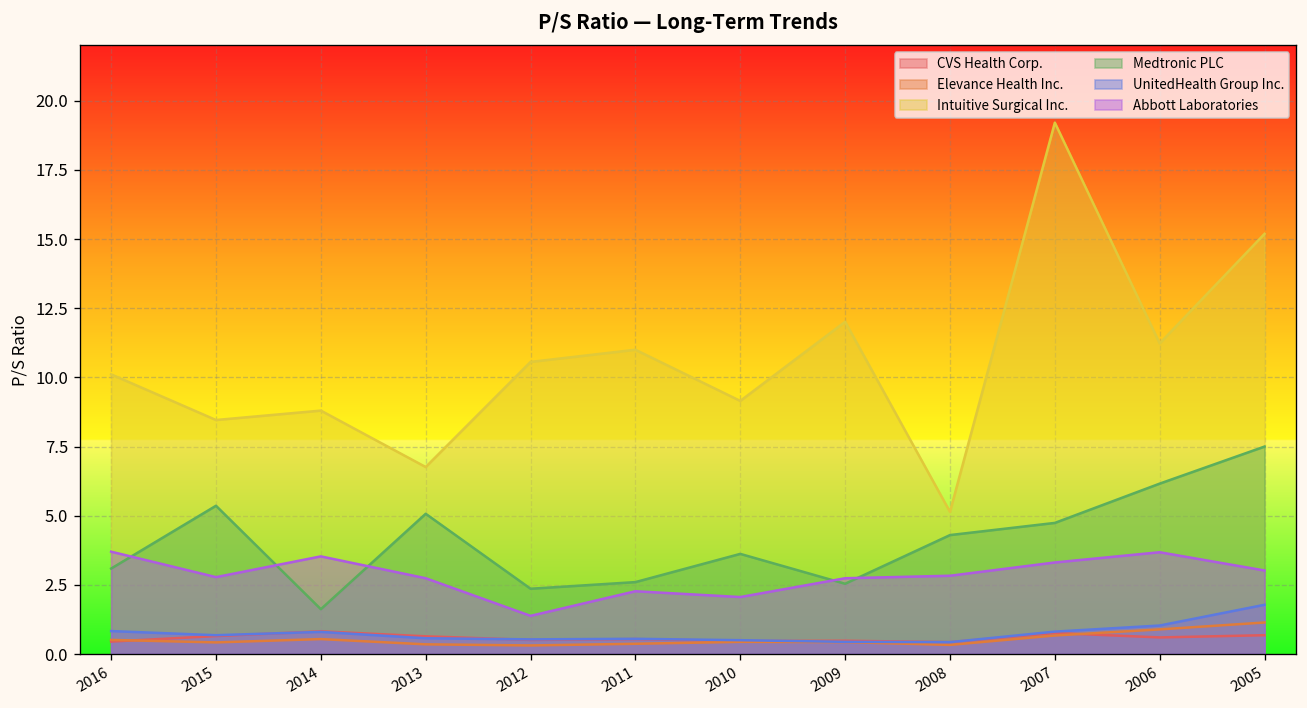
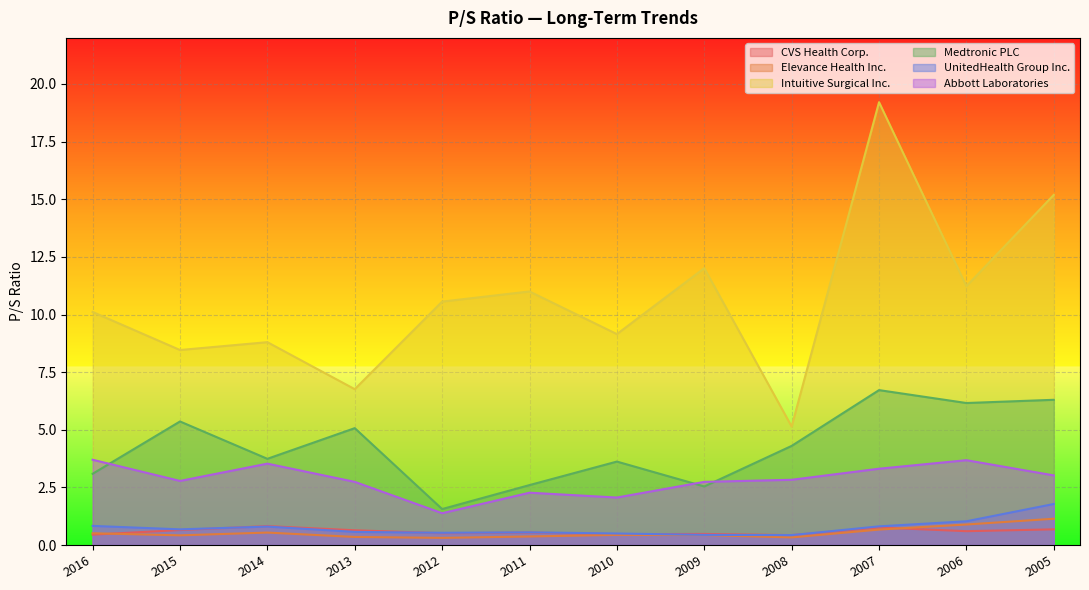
  {
    "Medtronic PLC": {
      "2016": 3.1,
      "2015": 5.4,
-     "2014": 1.6,
+     "2014": 3.7,
      "2013": 5.1,
-     "2012": 2.4,
+     "2012": 1.6,
      "2011": 2.6,
      "2010": 3.6,
      "2009": 2.5,
      "2008": 4.3,
-     "2007": 4.7,
+     "2007": 6.7,
      "2006": 6.2,
-     "2005": 7.5
+     "2005": 6.3
    }
  }
